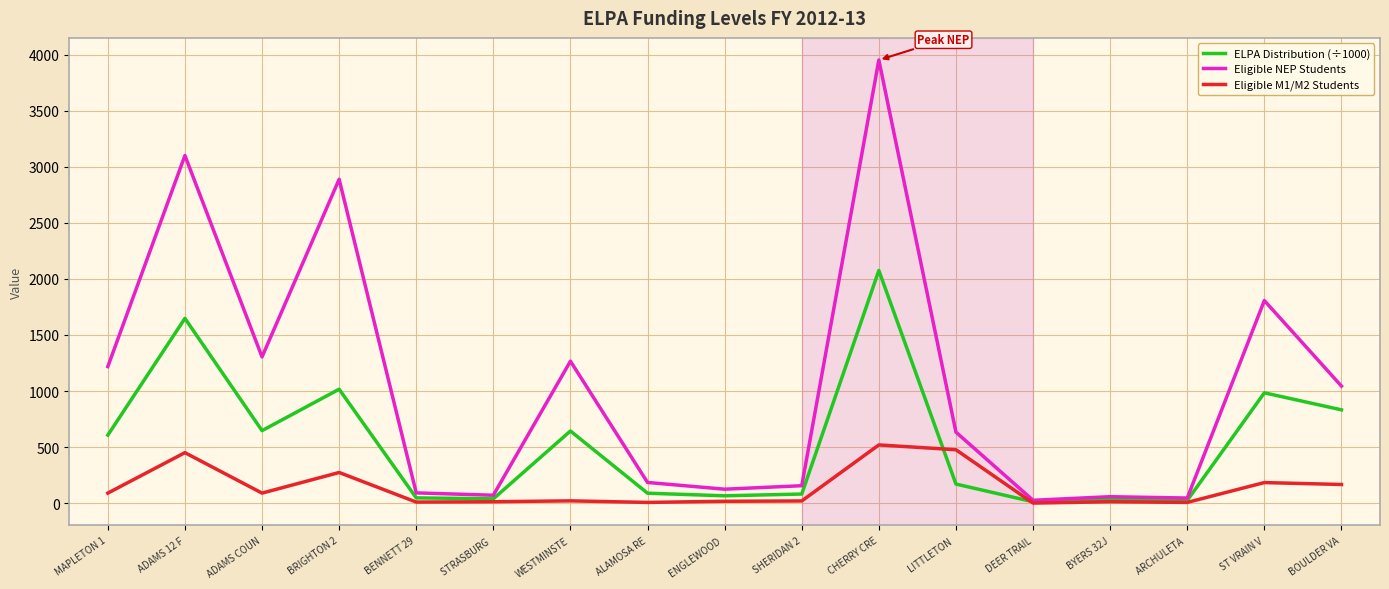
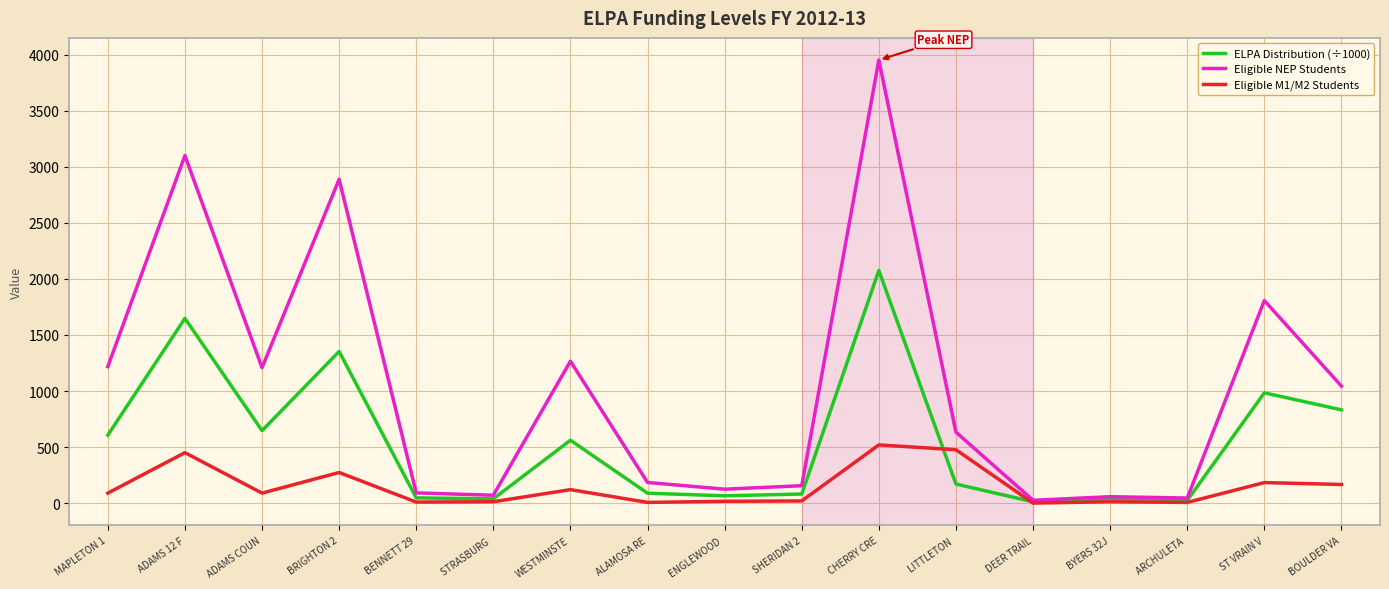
  {
    "ELPA Distribution (÷1000)": {
      "MAPLETON 1": 610,
      "ADAMS 12 F": 1650,
      "ADAMS COUN": 650,
-     "BRIGHTON 2": 1020,
+     "BRIGHTON 2": 1350,
      "BENNETT 29": 50,
      "STRASBURG": 40,
-     "WESTMINSTE": 640,
+     "WESTMINSTE": 560,
      "ALAMOSA RE": 90,
      "ENGLEWOOD": 60,
      "SHERIDAN 2": 80,
      "CHERRY CRE": 2080,
      "LITTLETON": 170,
      "ST VRAIN V": 980,
      "BOULDER VA": 830
    },
    "Eligible NEP Students": {
      "MAPLETON 1": 1220,
      "ADAMS 12 F": 3100,
-     "ADAMS COUN": 1300,
+     "ADAMS COUN": 1210,
      "BRIGHTON 2": 2890,
      "BENNETT 29": 90,
      "STRASBURG": 70,
      "WESTMINSTE": 1270,
      "ALAMOSA RE": 180,
      "ENGLEWOOD": 120,
      "SHERIDAN 2": 160,
      "CHERRY CRE": 3950,
      "LITTLETON": 630,
      "BYERS 32J": 60,
      "ST VRAIN V": 1810,
      "BOULDER VA": 1040
    },
    "Eligible M1/M2 Students": {
      "MAPLETON 1": 90,
      "ADAMS 12 F": 450,
      "ADAMS COUN": 90,
      "BRIGHTON 2": 270,
      "BENNETT 29": 10,
      "STRASBURG": 10,
-     "WESTMINSTE": 20,
+     "WESTMINSTE": 120,
      "ALAMOSA RE": 10,
      "ENGLEWOOD": 20,
      "SHERIDAN 2": 20,
      "CHERRY CRE": 520,
      "LITTLETON": 480,
      "ST VRAIN V": 180,
      "BOULDER VA": 170
    }
  }
